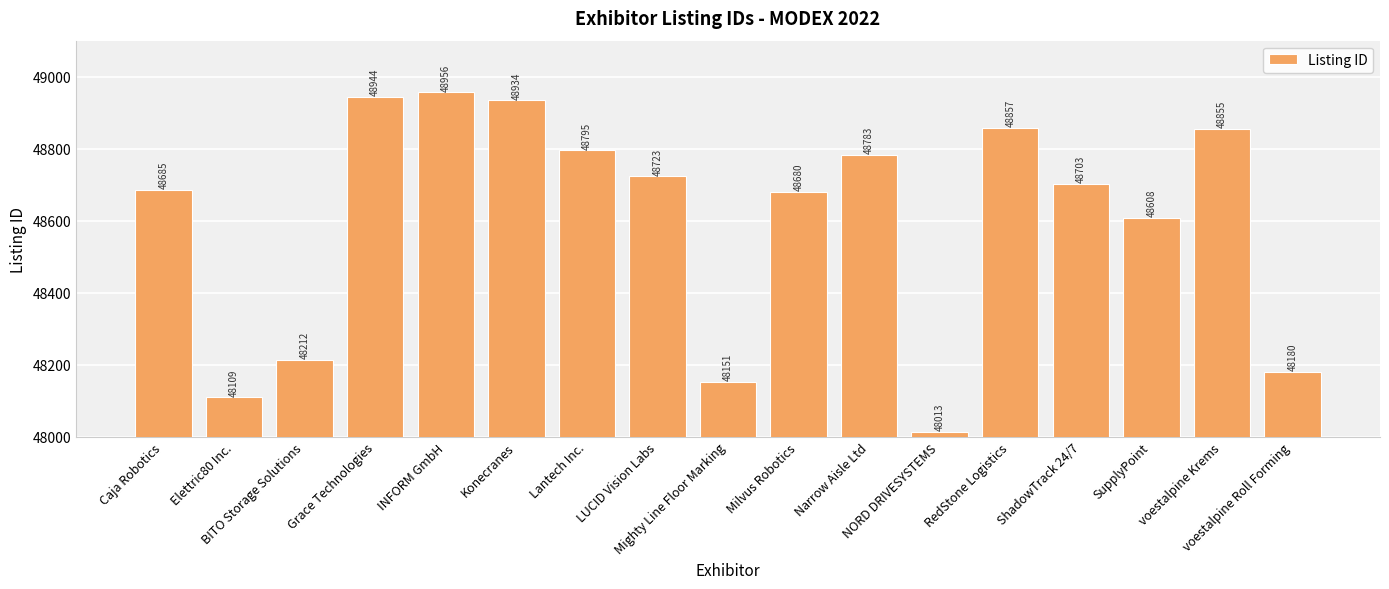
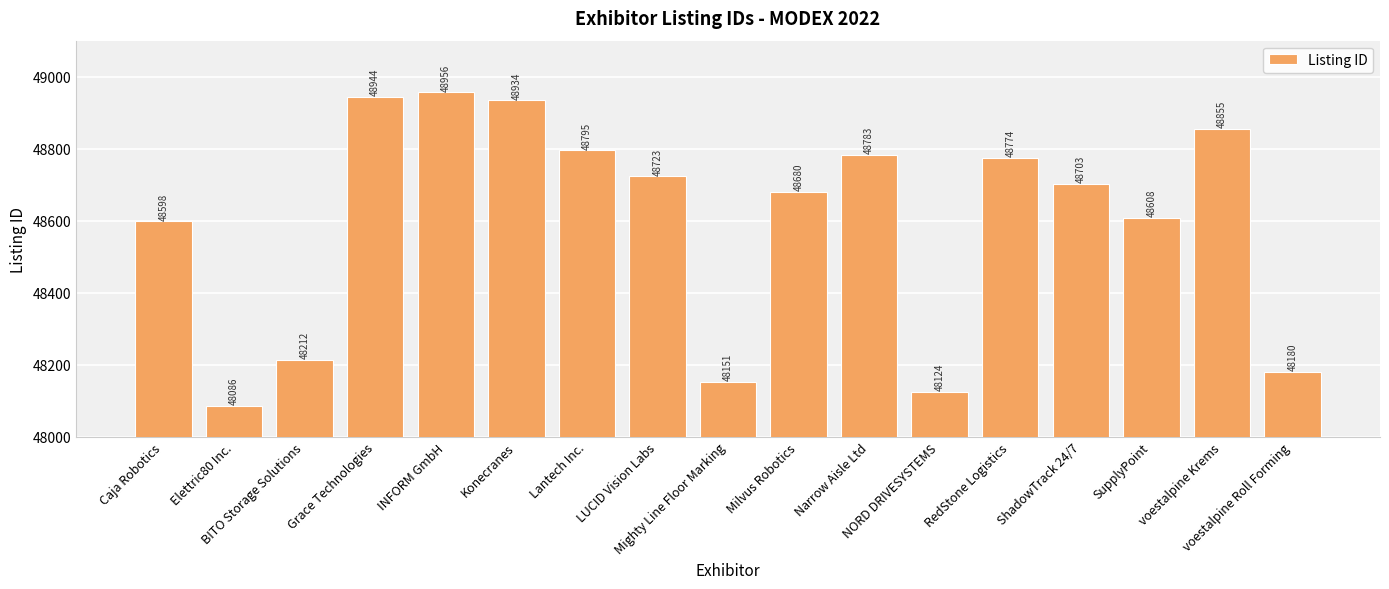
  {
-   "Caja Robotics": 48685,
-   "Elettric80 Inc.": 48109,
+   "Caja Robotics": 48598,
+   "Elettric80 Inc.": 48086,
    "BITO Storage Solutions": 48212,
    "Grace Technologies": 48944,
    "INFORM GmbH": 48956,
    "Konecranes": 48934,
    "Lantech Inc.": 48795,
    "LUCID Vision Labs": 48723,
    "Mighty Line Floor Marking": 48151,
    "Milvus Robotics": 48680,
    "Narrow Aisle Ltd": 48783,
-   "NORD DRIVESYSTEMS": 48013,
-   "RedStone Logistics": 48857,
+   "NORD DRIVESYSTEMS": 48124,
+   "RedStone Logistics": 48774,
    "ShadowTrack 24/7": 48703,
    "SupplyPoint": 48608,
    "voestalpine Krems": 48855,
    "voestalpine Roll Forming": 48180
  }
